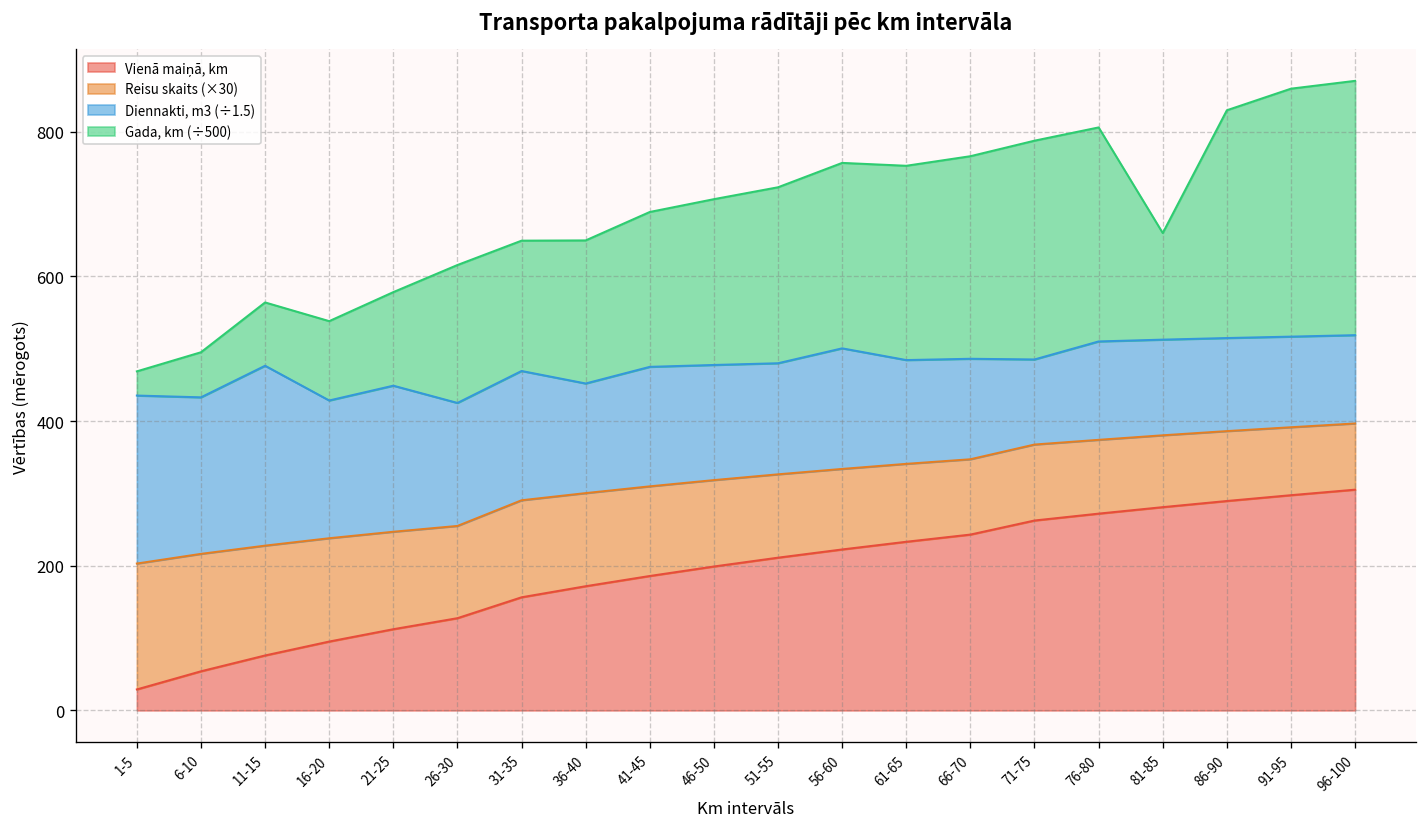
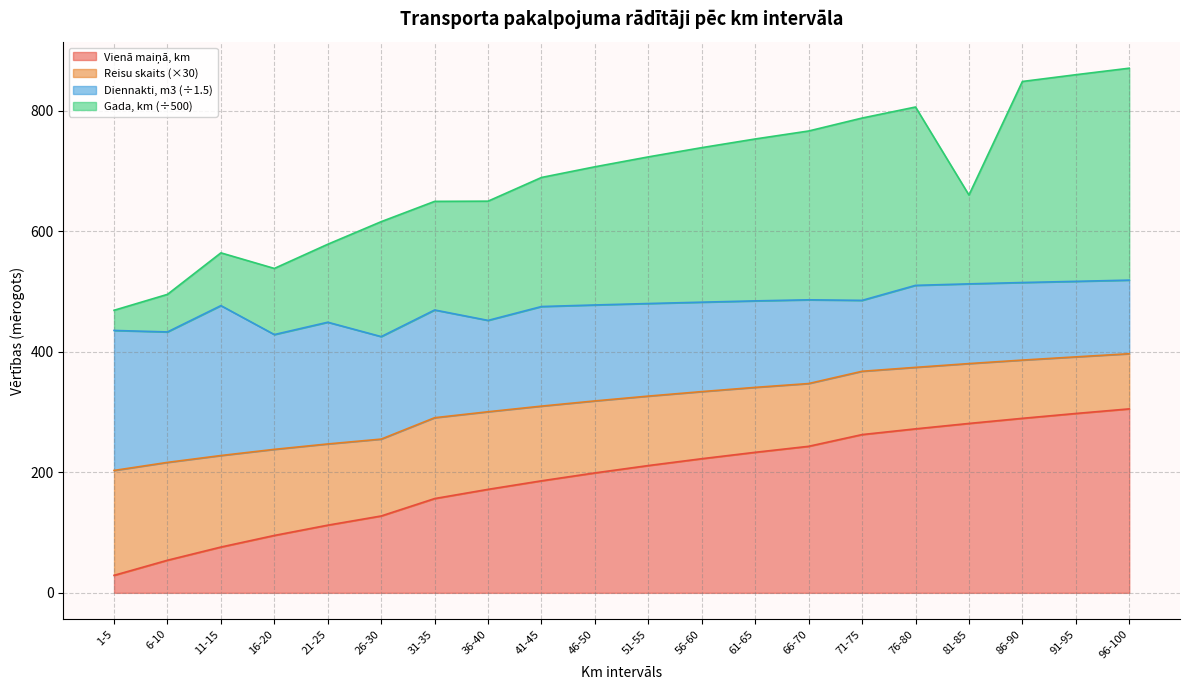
  {
    "Diennakti, m3 (÷1.5)": {
      "1-5": 230,
      "6-10": 220,
      "11-15": 250,
      "16-20": 190,
      "21-25": 200,
      "26-30": 170,
      "31-35": 180,
      "36-40": 150,
      "41-45": 170,
      "46-50": 160,
      "51-55": 150,
-     "56-60": 170,
+     "56-60": 150,
      "61-65": 140,
      "66-70": 140,
      "71-75": 120,
      "76-80": 140,
      "81-85": 130,
      "86-90": 130,
      "91-95": 130,
      "96-100": 120
    },
    "Gada, km (÷500)": {
      "1-5": 30,
      "6-10": 60,
      "11-15": 90,
      "16-20": 110,
      "21-25": 130,
      "26-30": 190,
      "31-35": 180,
      "36-40": 200,
      "41-45": 210,
      "46-50": 230,
      "51-55": 240,
      "56-60": 260,
      "61-65": 270,
      "66-70": 280,
      "71-75": 300,
      "76-80": 300,
      "81-85": 150,
-     "86-90": 310,
+     "86-90": 330,
      "91-95": 340,
      "96-100": 350
    }
  }
